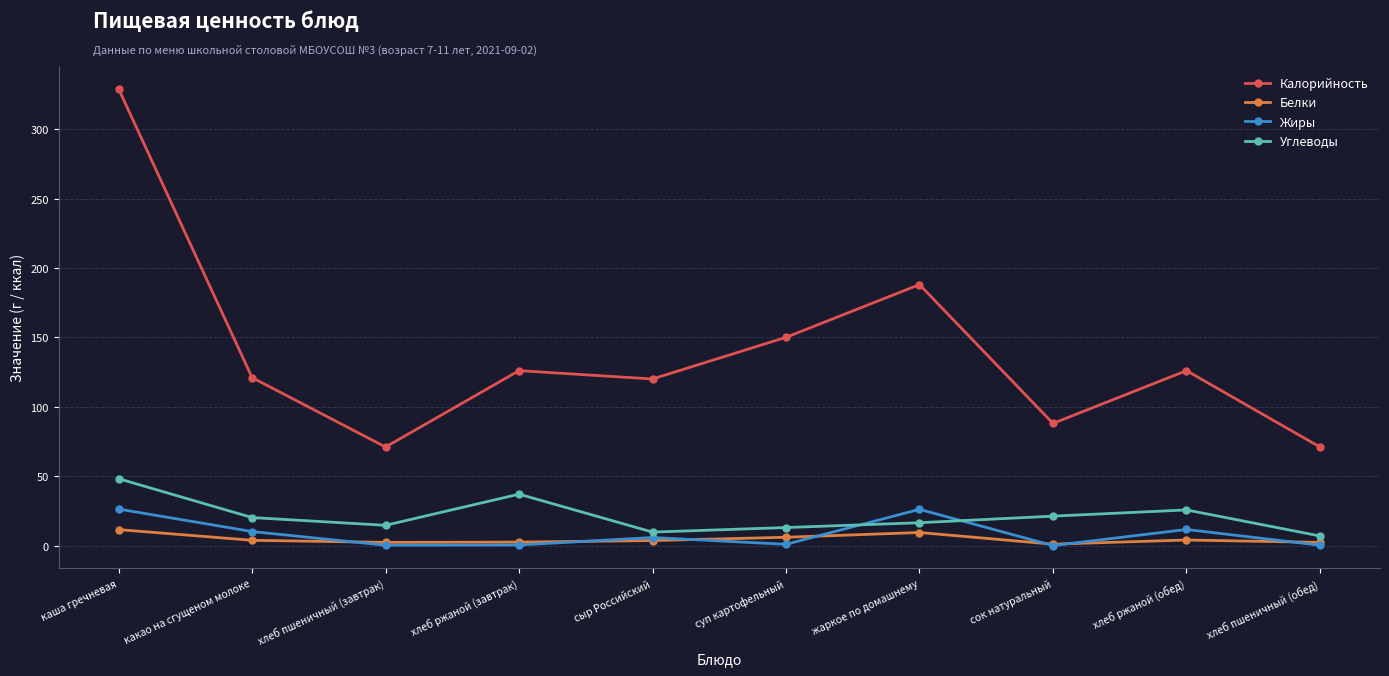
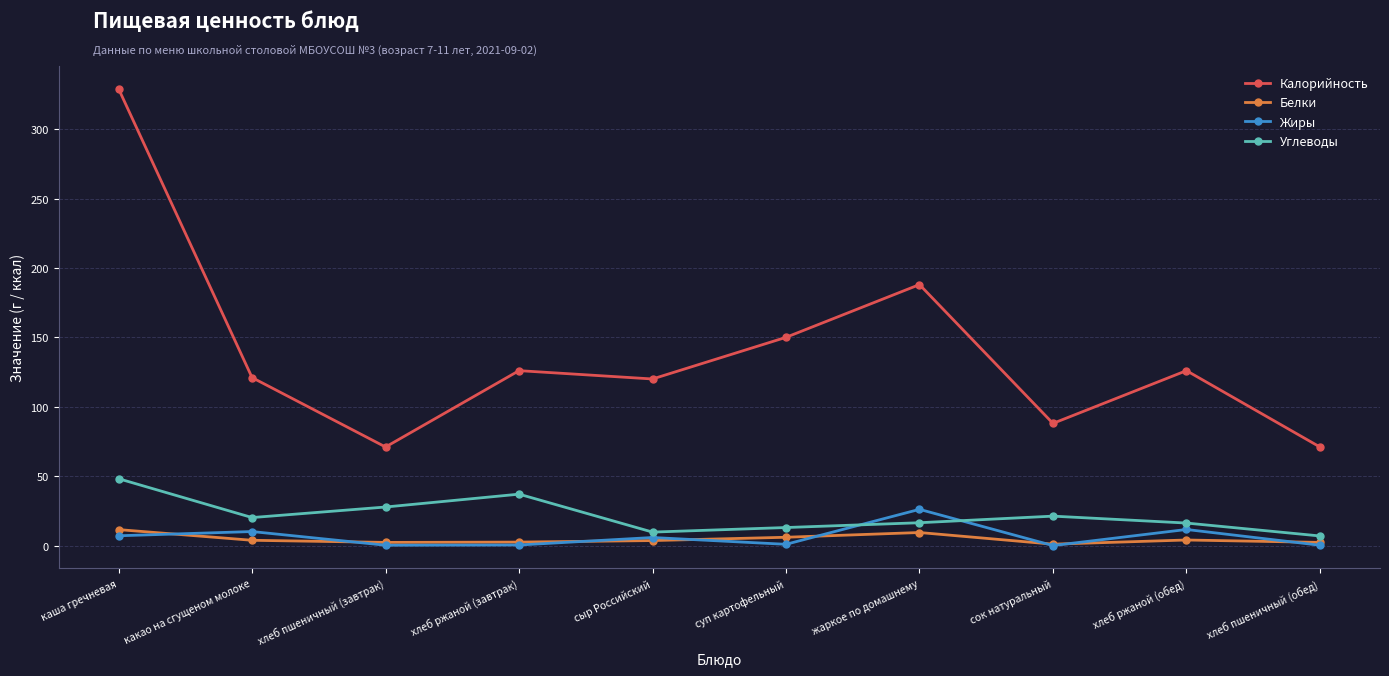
  {
    "Жиры": {
-     "каша гречневая": 26,
+     "каша гречневая": 7,
      "какао на сгущеном молоке": 10,
      "хлеб пшеничный (завтрак)": 0,
      "хлеб ржаной (завтрак)": 0,
      "сыр Российский": 6,
      "суп картофельный": 1,
      "жаркое по домашнему": 26,
      "хлеб ржаной (обед)": 12,
      "хлеб пшеничный (обед)": 0
    },
    "Углеводы": {
      "каша гречневая": 48,
      "какао на сгущеном молоке": 20,
-     "хлеб пшеничный (завтрак)": 15,
+     "хлеб пшеничный (завтрак)": 28,
      "хлеб ржаной (завтрак)": 37,
      "сыр Российский": 10,
      "суп картофельный": 13,
      "жаркое по домашнему": 16,
      "сок натуральный": 21,
-     "хлеб ржаной (обед)": 26,
+     "хлеб ржаной (обед)": 16,
      "хлеб пшеничный (обед)": 7
    }
  }
